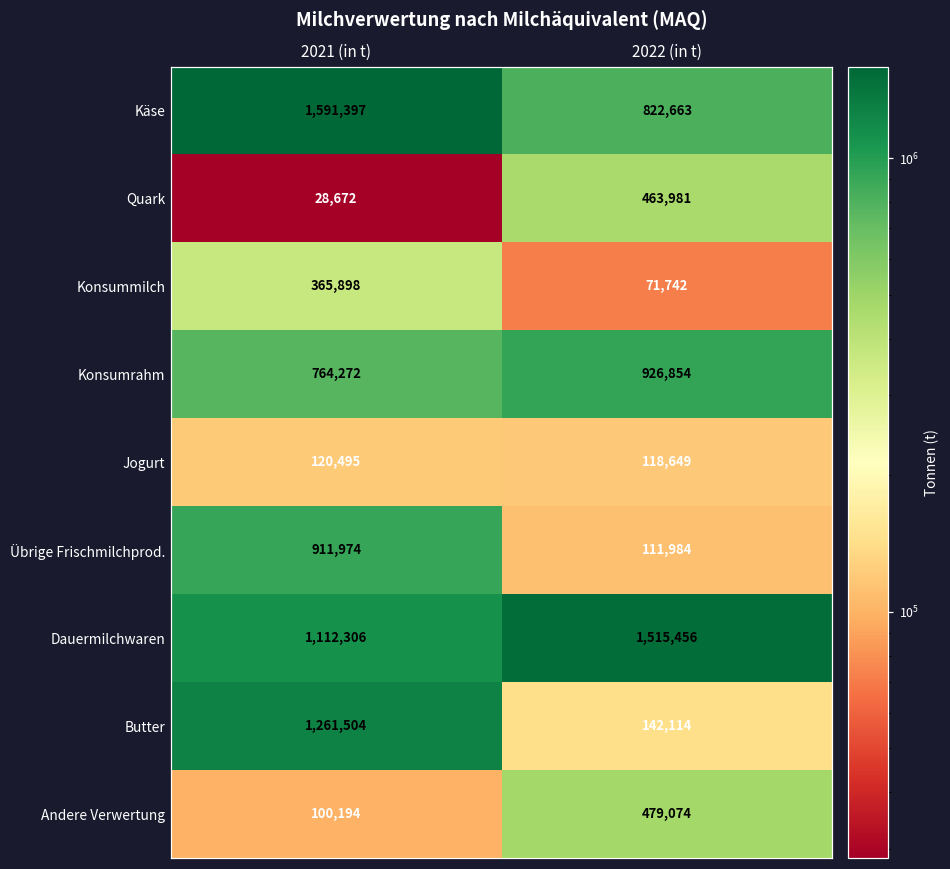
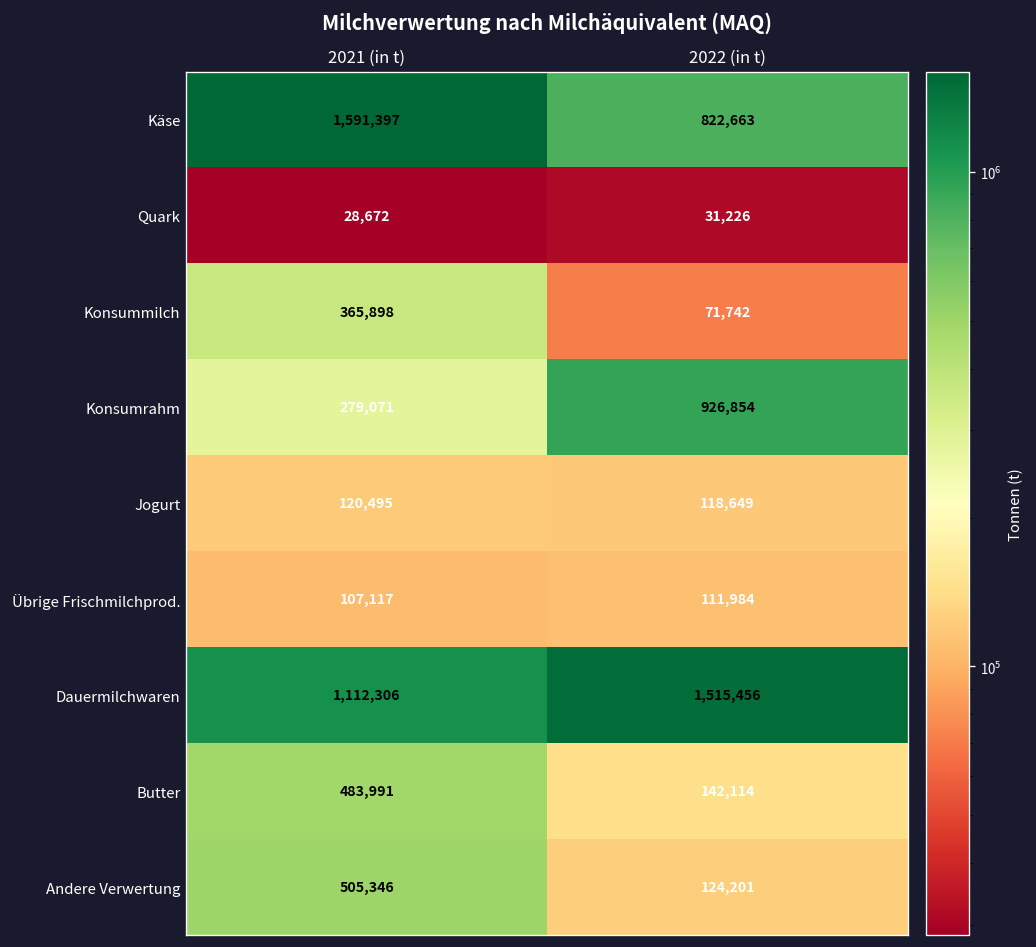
  {
    "Käse": {
      "2021 (in t)": "1,591,397",
      "2022 (in t)": "822,663"
    },
    "Quark": {
      "2021 (in t)": "28,672",
-     "2022 (in t)": "463,981"
+     "2022 (in t)": "31,226"
    },
    "Konsummilch": {
      "2021 (in t)": "365,898",
      "2022 (in t)": "71,742"
    },
    "Konsumrahm": {
-     "2021 (in t)": "764,272",
+     "2021 (in t)": "279,071",
      "2022 (in t)": "926,854"
    },
    "Jogurt": {
      "2021 (in t)": "120,495",
      "2022 (in t)": "118,649"
    },
    "Übrige Frischmilchprod.": {
-     "2021 (in t)": "911,974",
+     "2021 (in t)": "107,117",
      "2022 (in t)": "111,984"
    },
    "Dauermilchwaren": {
      "2021 (in t)": "1,112,306",
      "2022 (in t)": "1,515,456"
    },
    "Butter": {
-     "2021 (in t)": "1,261,504",
+     "2021 (in t)": "483,991",
      "2022 (in t)": "142,114"
    },
    "Andere Verwertung": {
-     "2021 (in t)": "100,194",
-     "2022 (in t)": "479,074"
+     "2021 (in t)": "505,346",
+     "2022 (in t)": "124,201"
    }
  }
